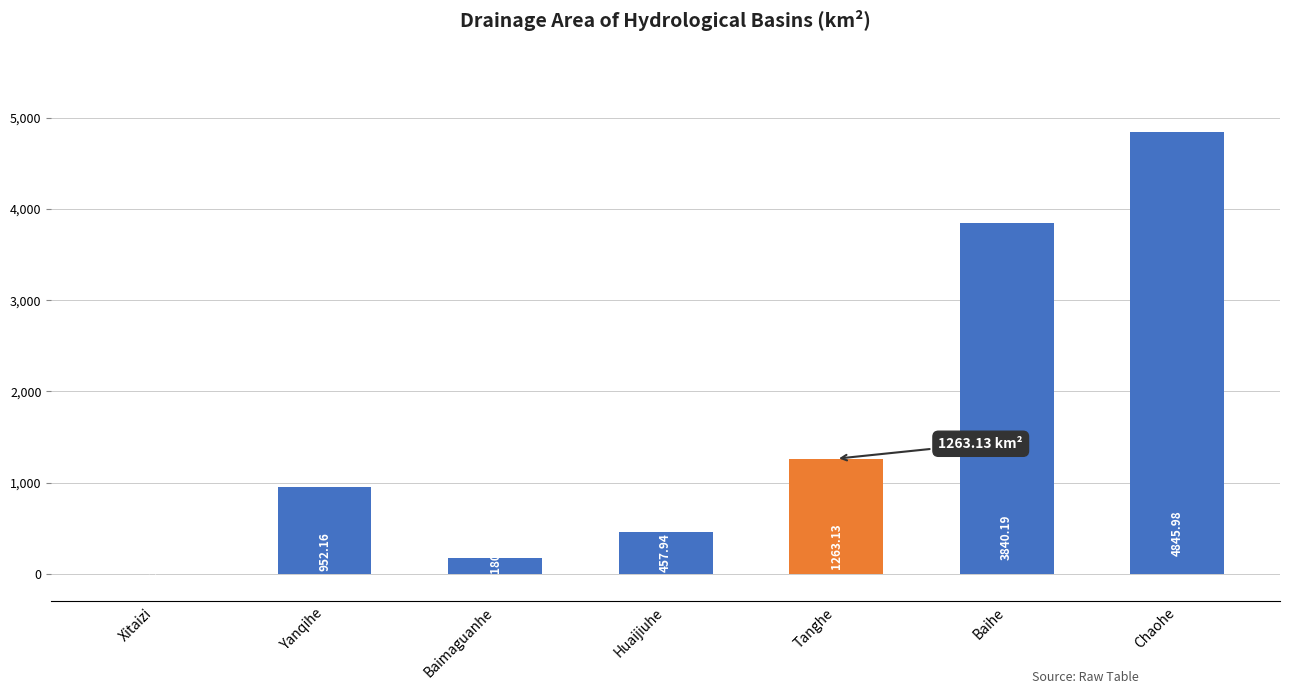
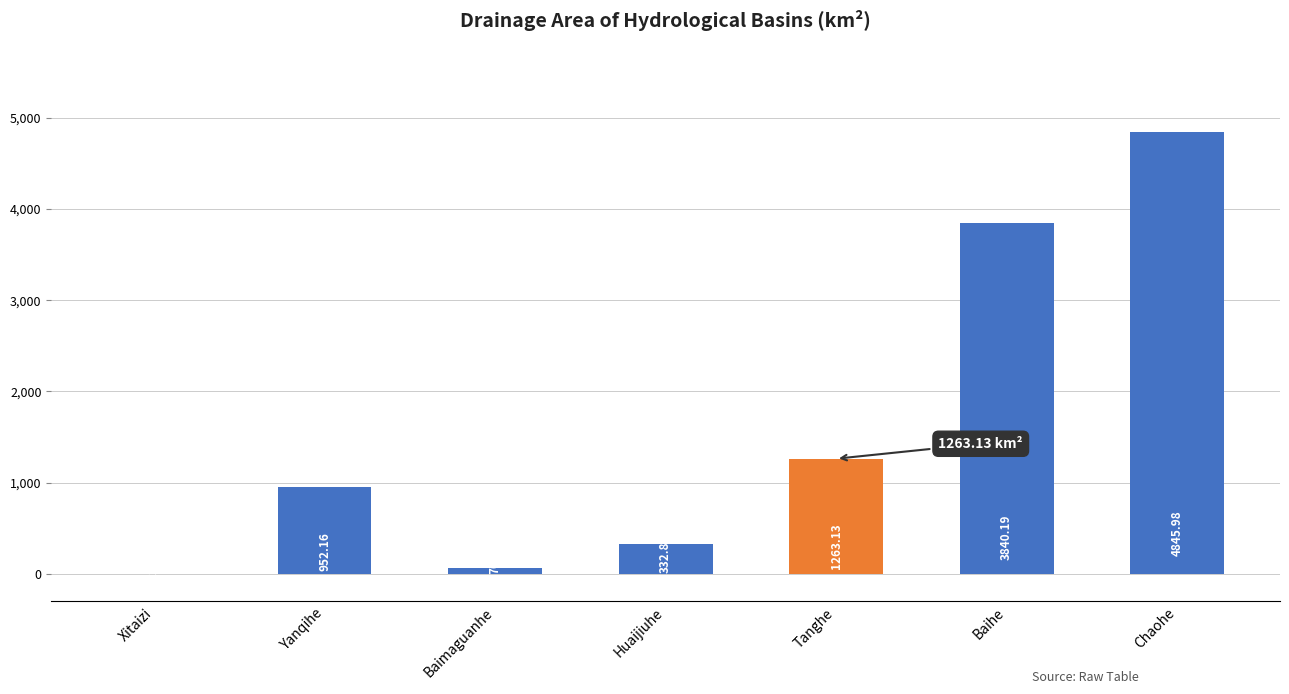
  {
    "Yanqihe": 952.16,
-   "Baimaguanhe": 200,
-   "Huaijiuhe": 457.94,
+   "Baimaguanhe": 100,
+   "Huaijiuhe": 332.85,
    "Tanghe": 1263.13,
    "Baihe": 3840.19,
    "Chaohe": 4845.98
  }
